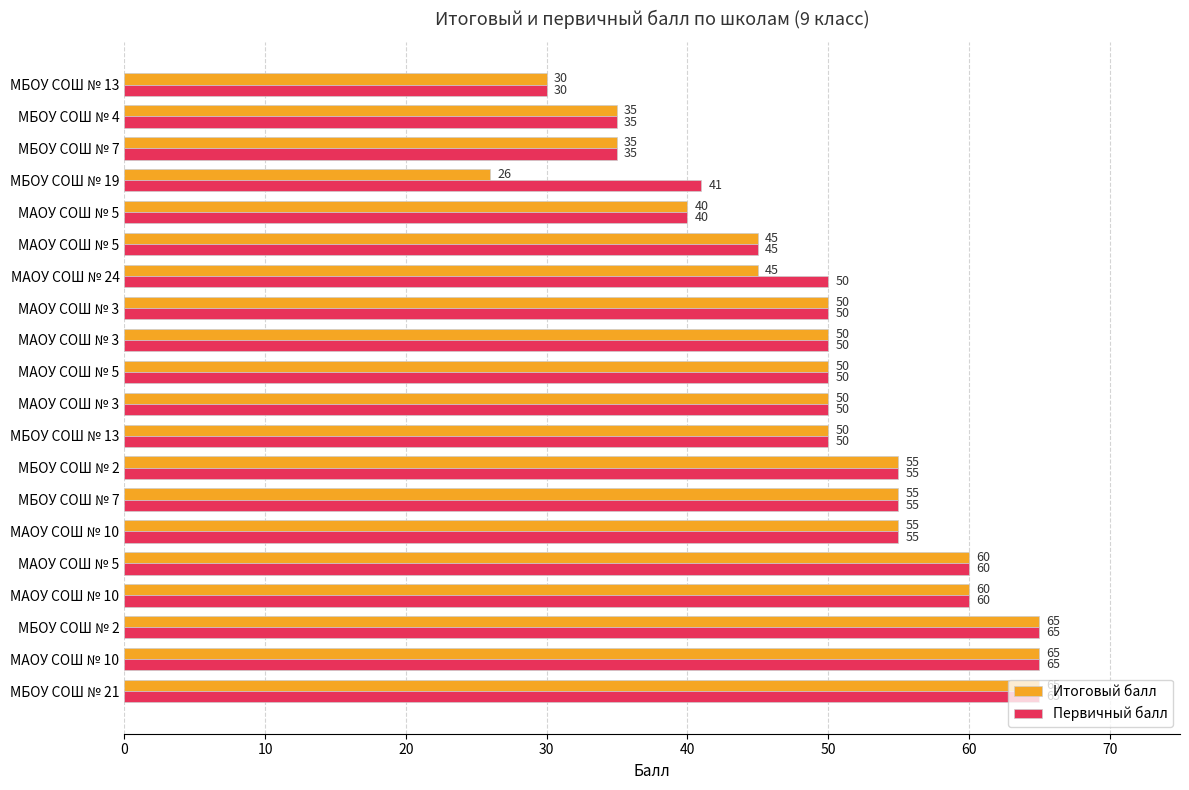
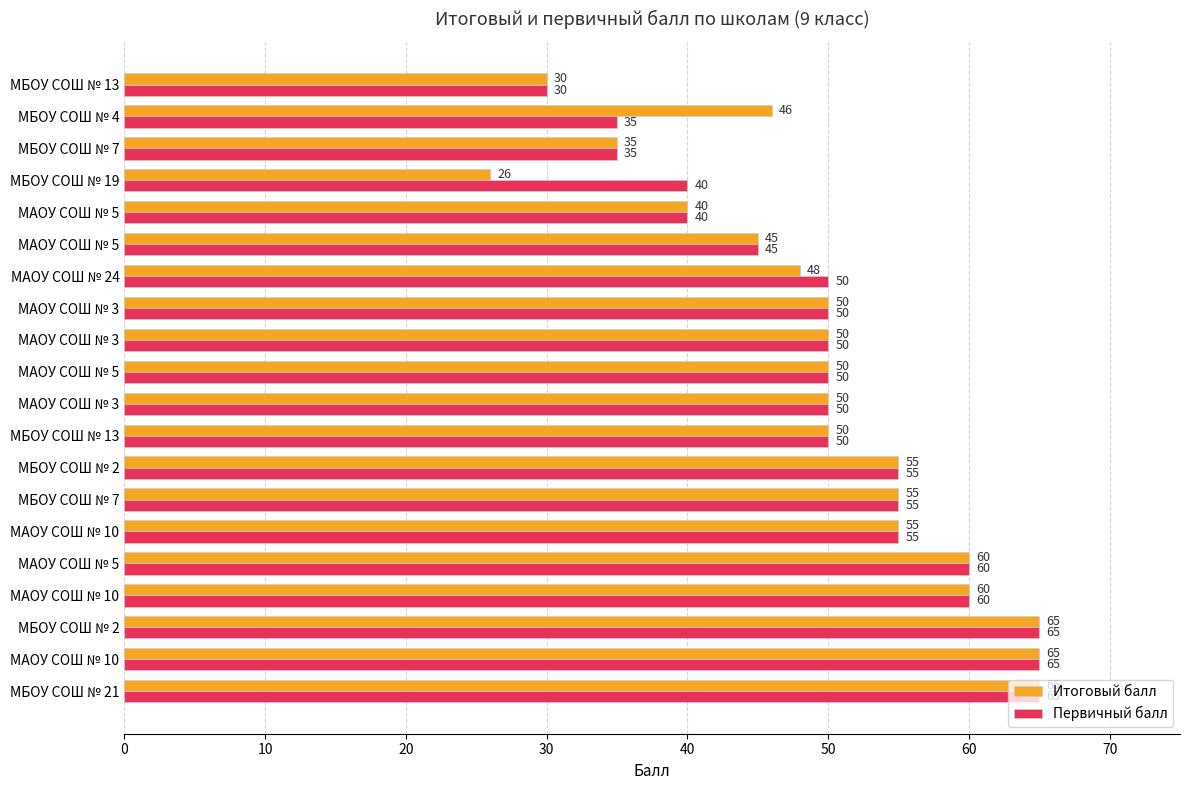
  {
    "Итоговый балл": {
-     "МБОУ СОШ № 4": 35,
+     "МБОУ СОШ № 4": 46,
      "МБОУ СОШ № 19": 26,
-     "МАОУ СОШ № 24": 45
+     "МАОУ СОШ № 24": 48
    },
    "Первичный балл": {
      "МБОУ СОШ № 4": 35,
-     "МБОУ СОШ № 19": 41,
+     "МБОУ СОШ № 19": 40,
      "МАОУ СОШ № 24": 50
    }
  }
